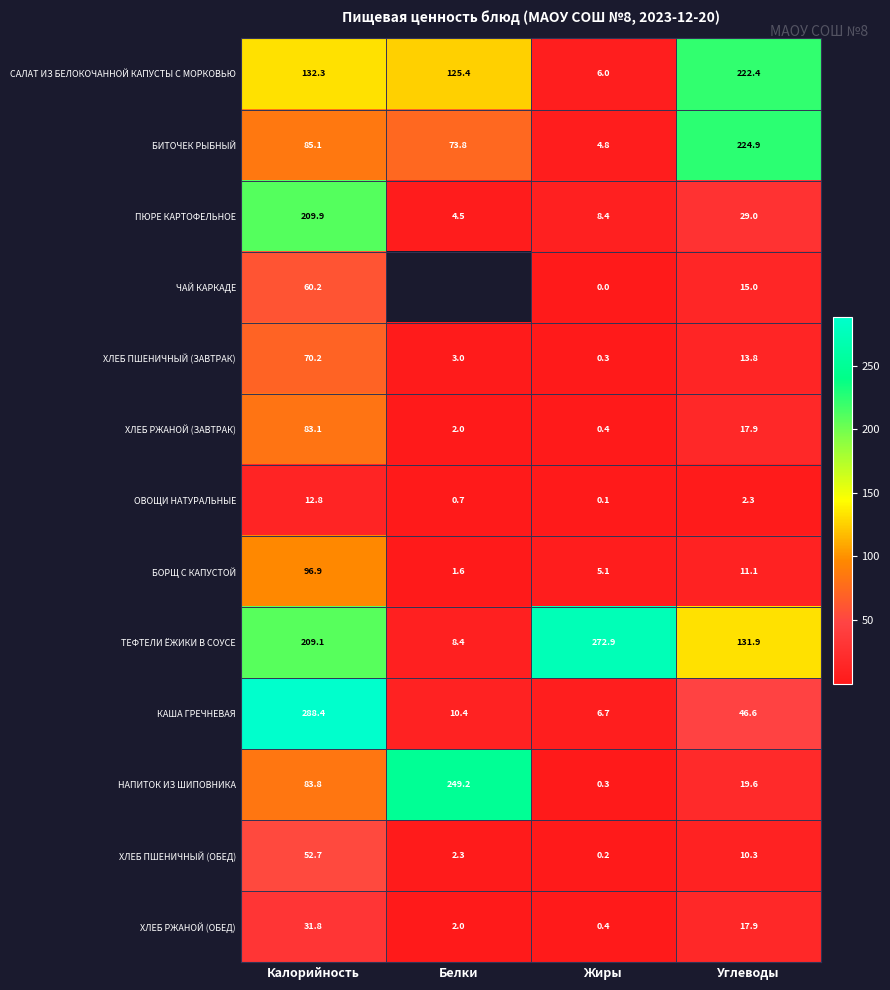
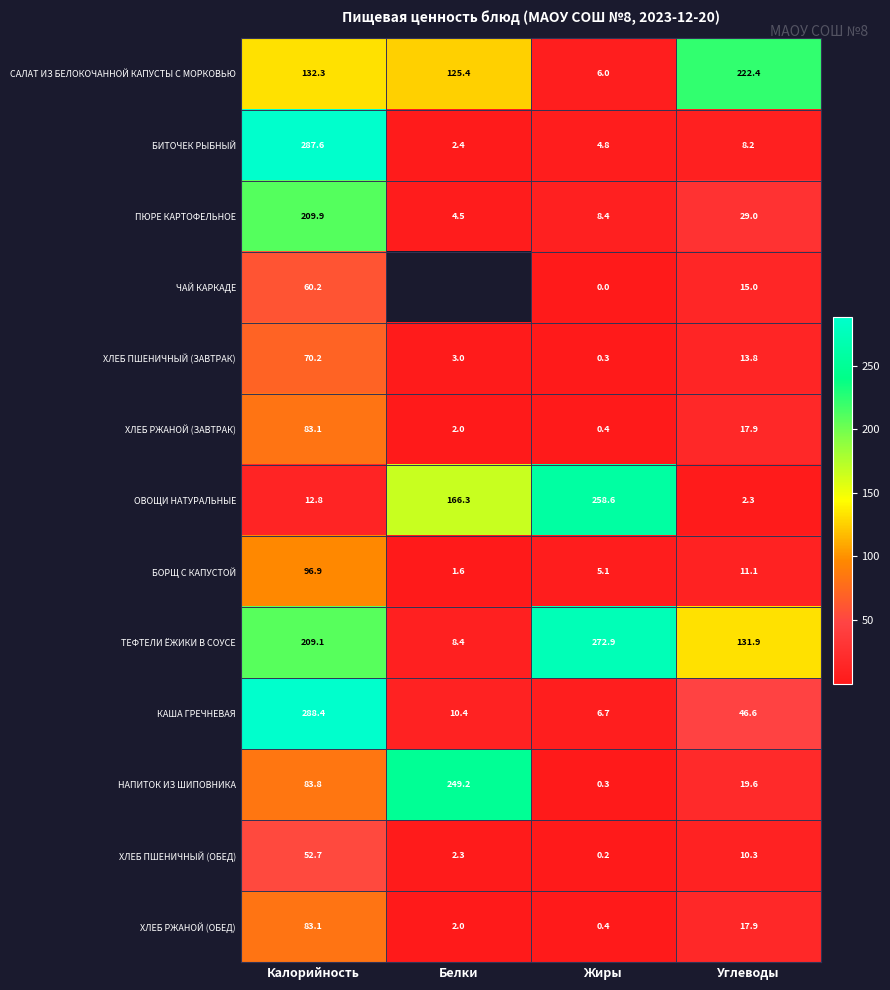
  {
    "САЛАТ ИЗ БЕЛОКОЧАННОЙ КАПУСТЫ С МОРКОВЬЮ": {
      "Калорийность": 132.3,
      "Белки": 125.4,
      "Жиры": 6.0,
      "Углеводы": 222.4
    },
    "БИТОЧЕК РЫБНЫЙ": {
-     "Калорийность": 85.1,
-     "Белки": 73.8,
+     "Калорийность": 287.6,
+     "Белки": 2.4,
      "Жиры": 4.8,
-     "Углеводы": 224.9
+     "Углеводы": 8.2
    },
    "ПЮРЕ КАРТОФЕЛЬНОЕ": {
      "Калорийность": 209.9,
      "Белки": 4.5,
      "Жиры": 8.4,
      "Углеводы": 29.0
    },
    "ЧАЙ КАРКАДЕ": {
      "Калорийность": 60.2,
      "Жиры": 0.0,
      "Углеводы": 15.0
    },
    "ХЛЕБ ПШЕНИЧНЫЙ (ЗАВТРАК)": {
      "Калорийность": 70.2,
      "Белки": 3.0,
      "Жиры": 0.3,
      "Углеводы": 13.8
    },
    "ХЛЕБ РЖАНОЙ (ЗАВТРАК)": {
      "Калорийность": 83.1,
      "Белки": 2.0,
      "Жиры": 0.4,
      "Углеводы": 17.9
    },
    "ОВОЩИ НАТУРАЛЬНЫЕ": {
      "Калорийность": 12.8,
-     "Белки": 0.7,
-     "Жиры": 0.1,
+     "Белки": 166.3,
+     "Жиры": 258.6,
      "Углеводы": 2.3
    },
    "БОРЩ С КАПУСТОЙ": {
      "Калорийность": 96.9,
      "Белки": 1.6,
      "Жиры": 5.1,
      "Углеводы": 11.1
    },
    "ТЕФТЕЛИ ЁЖИКИ В СОУСЕ": {
      "Калорийность": 209.1,
      "Белки": 8.4,
      "Жиры": 272.9,
      "Углеводы": 131.9
    },
    "КАША ГРЕЧНЕВАЯ": {
      "Калорийность": 288.4,
      "Белки": 10.4,
      "Жиры": 6.7,
      "Углеводы": 46.6
    },
    "НАПИТОК ИЗ ШИПОВНИКА": {
      "Калорийность": 83.8,
      "Белки": 249.2,
      "Жиры": 0.3,
      "Углеводы": 19.6
    },
    "ХЛЕБ ПШЕНИЧНЫЙ (ОБЕД)": {
      "Калорийность": 52.7,
      "Белки": 2.3,
      "Жиры": 0.2,
      "Углеводы": 10.3
    },
    "ХЛЕБ РЖАНОЙ (ОБЕД)": {
-     "Калорийность": 31.8,
+     "Калорийность": 83.1,
      "Белки": 2.0,
      "Жиры": 0.4,
      "Углеводы": 17.9
    }
  }
